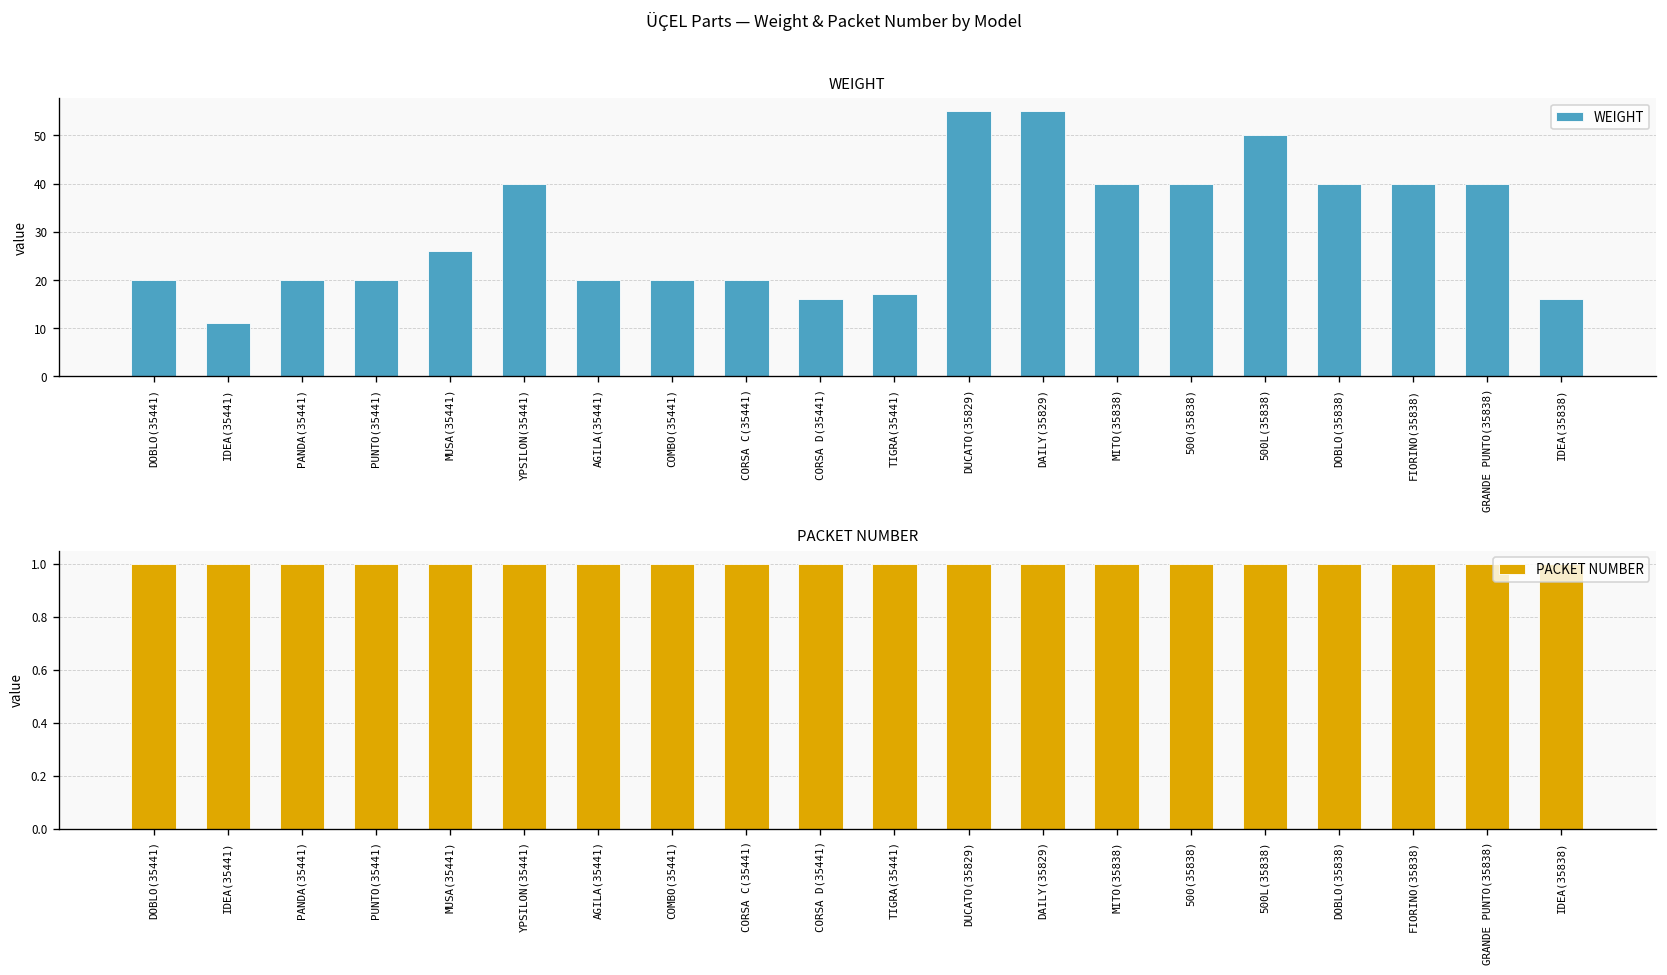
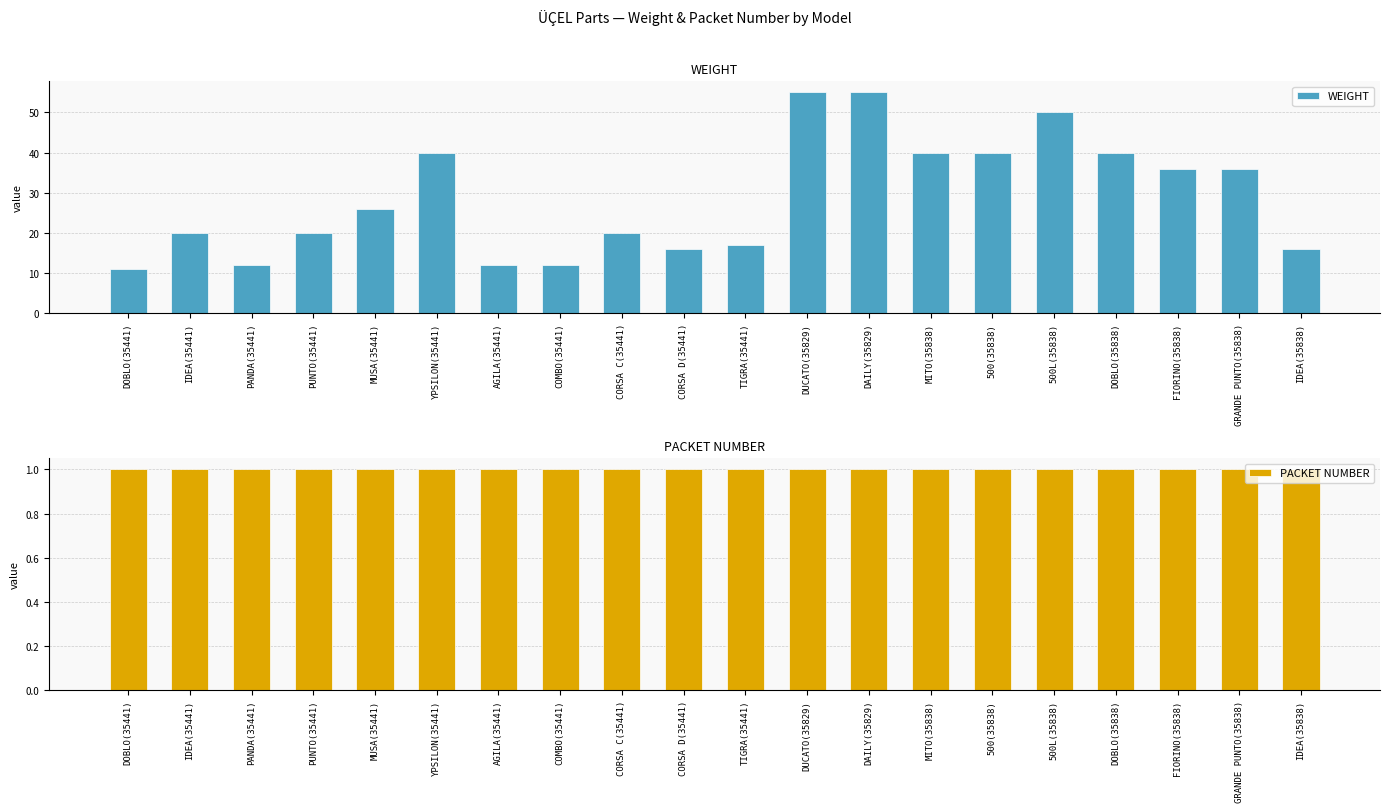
  {
    "WEIGHT": {
-     "DOBLO(35441)": 20,
-     "IDEA(35441)": 11,
-     "PANDA(35441)": 20,
+     "DOBLO(35441)": 11,
+     "IDEA(35441)": 20,
+     "PANDA(35441)": 12,
      "PUNTO(35441)": 20,
      "MUSA(35441)": 26,
      "YPSILON(35441)": 40,
-     "AGILA(35441)": 20,
-     "COMBO(35441)": 20,
+     "AGILA(35441)": 12,
+     "COMBO(35441)": 12,
      "CORSA C(35441)": 20,
      "CORSA D(35441)": 16,
      "TIGRA(35441)": 17,
      "DUCATO(35829)": 55,
      "DAILY(35829)": 55,
      "MITO(35838)": 40,
      "500(35838)": 40,
      "500L(35838)": 50,
      "DOBLO(35838)": 40,
-     "FIORINO(35838)": 40,
-     "GRANDE PUNTO(35838)": 40,
+     "FIORINO(35838)": 36,
+     "GRANDE PUNTO(35838)": 36,
      "IDEA(35838)": 16
    },
    "PACKET NUMBER": {
      "DOBLO(35441)": 1.00,
      "IDEA(35441)": 1.00,
      "PANDA(35441)": 1.00,
      "PUNTO(35441)": 1.00,
      "MUSA(35441)": 1.00,
      "YPSILON(35441)": 1.00,
      "AGILA(35441)": 1.00,
      "COMBO(35441)": 1.00,
      "CORSA C(35441)": 1.00,
      "CORSA D(35441)": 1.00,
      "TIGRA(35441)": 1.00,
      "DUCATO(35829)": 1.00,
      "DAILY(35829)": 1.00,
      "MITO(35838)": 1.00,
      "500(35838)": 1.00,
      "500L(35838)": 1.00,
      "DOBLO(35838)": 1.00,
      "FIORINO(35838)": 1.00,
      "GRANDE PUNTO(35838)": 1.00
    }
  }
